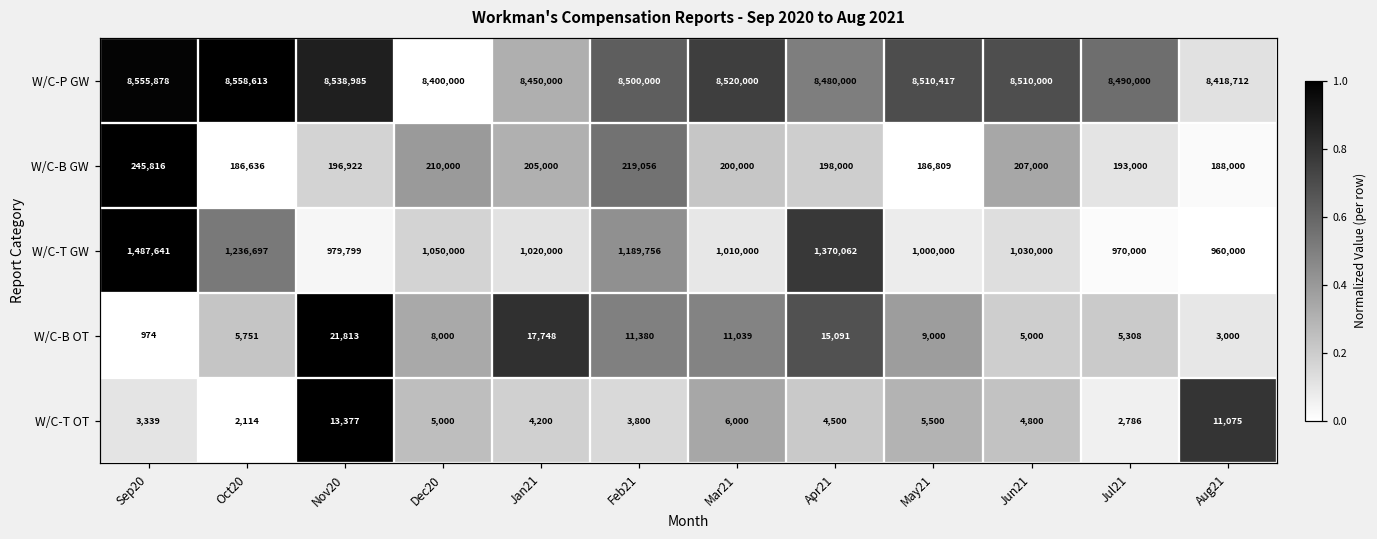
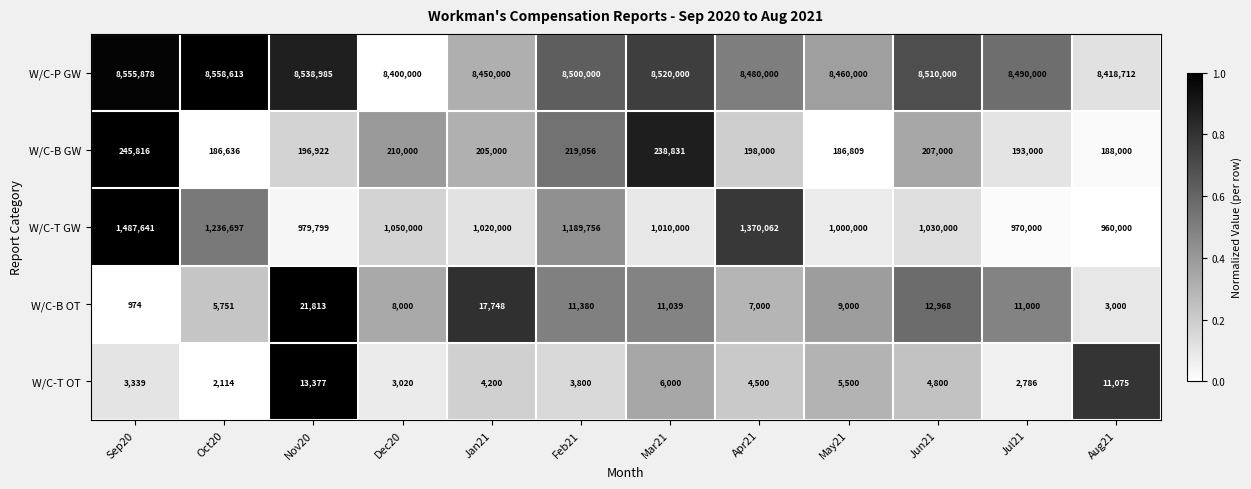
  {
    "W/C-P GW": {
      "Sep20": "8,555,878",
      "Oct20": "8,558,613",
      "Nov20": "8,538,985",
      "Dec20": "8,400,000",
      "Jan21": "8,450,000",
      "Feb21": "8,500,000",
      "Mar21": "8,520,000",
      "Apr21": "8,480,000",
-     "May21": "8,510,417",
+     "May21": "8,460,000",
      "Jun21": "8,510,000",
      "Jul21": "8,490,000",
      "Aug21": "8,418,712"
    },
    "W/C-B GW": {
      "Sep20": "245,816",
      "Oct20": "186,636",
      "Nov20": "196,922",
      "Dec20": "210,000",
      "Jan21": "205,000",
      "Feb21": "219,056",
-     "Mar21": "200,000",
+     "Mar21": "238,831",
      "Apr21": "198,000",
      "May21": "186,809",
      "Jun21": "207,000",
      "Jul21": "193,000",
      "Aug21": "188,000"
    },
    "W/C-T GW": {
      "Sep20": "1,487,641",
      "Oct20": "1,236,697",
      "Nov20": "979,799",
      "Dec20": "1,050,000",
      "Jan21": "1,020,000",
      "Feb21": "1,189,756",
      "Mar21": "1,010,000",
      "Apr21": "1,370,062",
      "May21": "1,000,000",
      "Jun21": "1,030,000",
      "Jul21": "970,000",
      "Aug21": "960,000"
    },
    "W/C-B OT": {
      "Sep20": "974",
      "Oct20": "5,751",
      "Nov20": "21,813",
      "Dec20": "8,000",
      "Jan21": "17,748",
      "Feb21": "11,380",
      "Mar21": "11,039",
-     "Apr21": "15,091",
+     "Apr21": "7,000",
      "May21": "9,000",
-     "Jun21": "5,000",
-     "Jul21": "5,308",
+     "Jun21": "12,968",
+     "Jul21": "11,000",
      "Aug21": "3,000"
    },
    "W/C-T OT": {
      "Sep20": "3,339",
      "Oct20": "2,114",
      "Nov20": "13,377",
-     "Dec20": "5,000",
+     "Dec20": "3,020",
      "Jan21": "4,200",
      "Feb21": "3,800",
      "Mar21": "6,000",
      "Apr21": "4,500",
      "May21": "5,500",
      "Jun21": "4,800",
      "Jul21": "2,786",
      "Aug21": "11,075"
    }
  }
